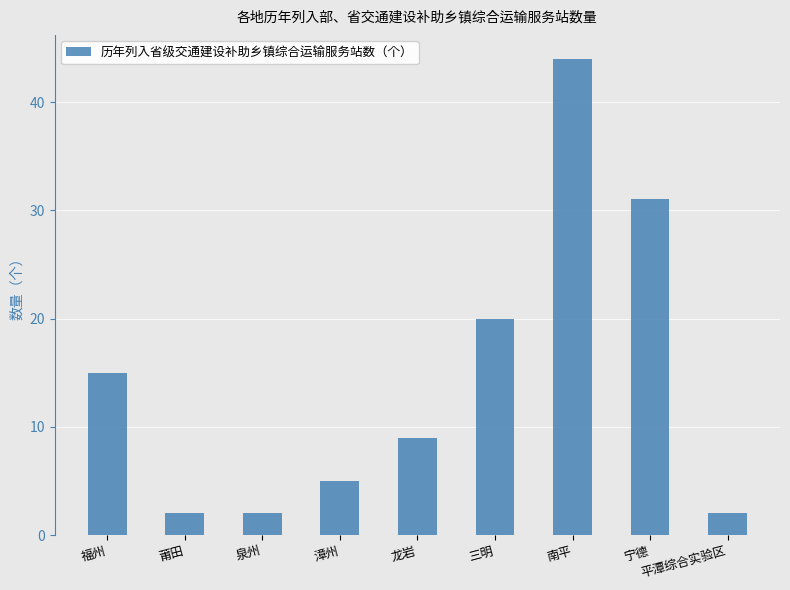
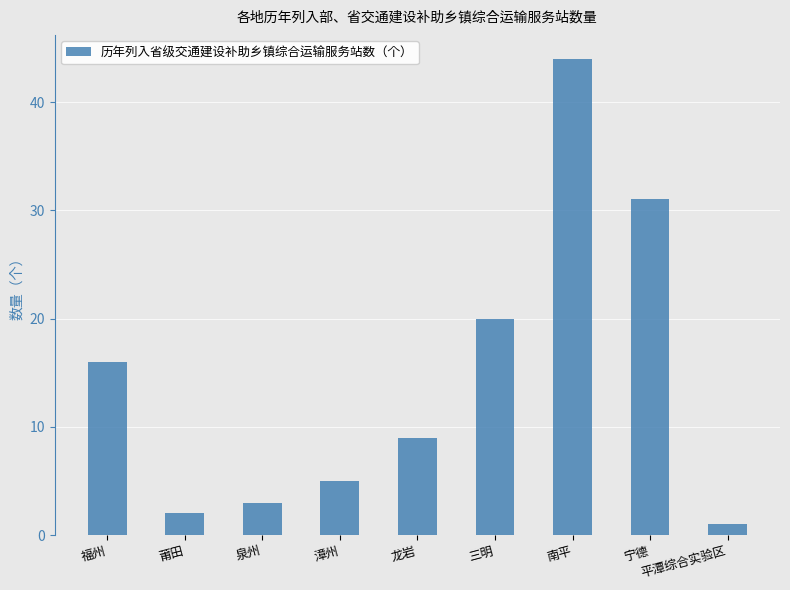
  {
-   "福州": 15,
+   "福州": 16,
    "莆田": 2,
-   "泉州": 2,
+   "泉州": 3,
    "漳州": 5,
    "龙岩": 9,
    "三明": 20,
    "南平": 44,
    "宁德": 31,
-   "平潭综合实验区": 2
+   "平潭综合实验区": 1
  }
